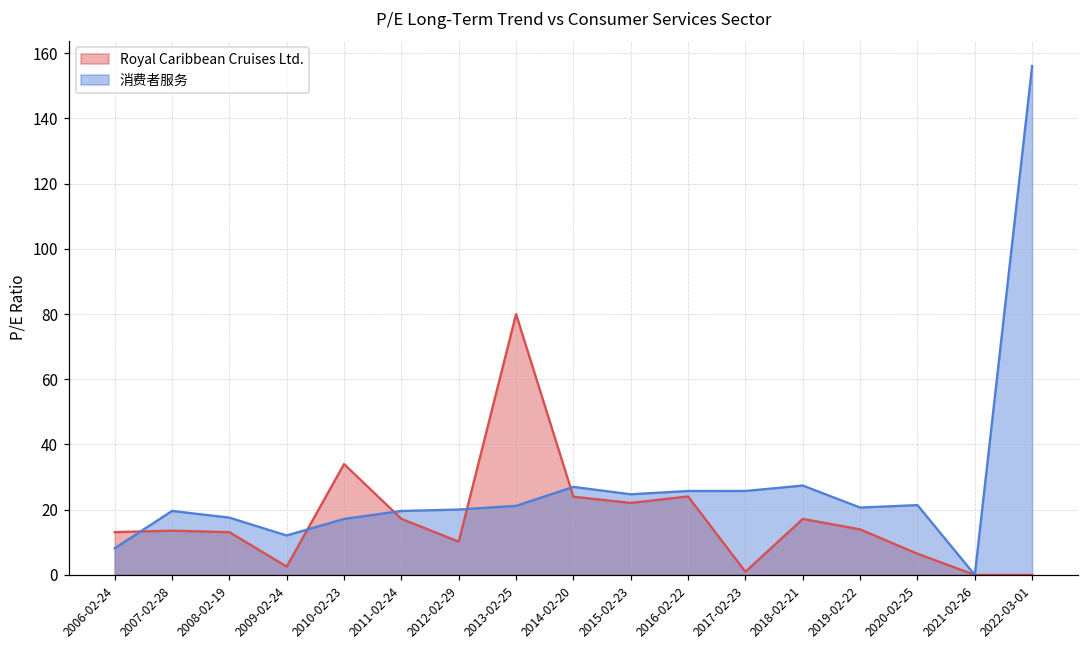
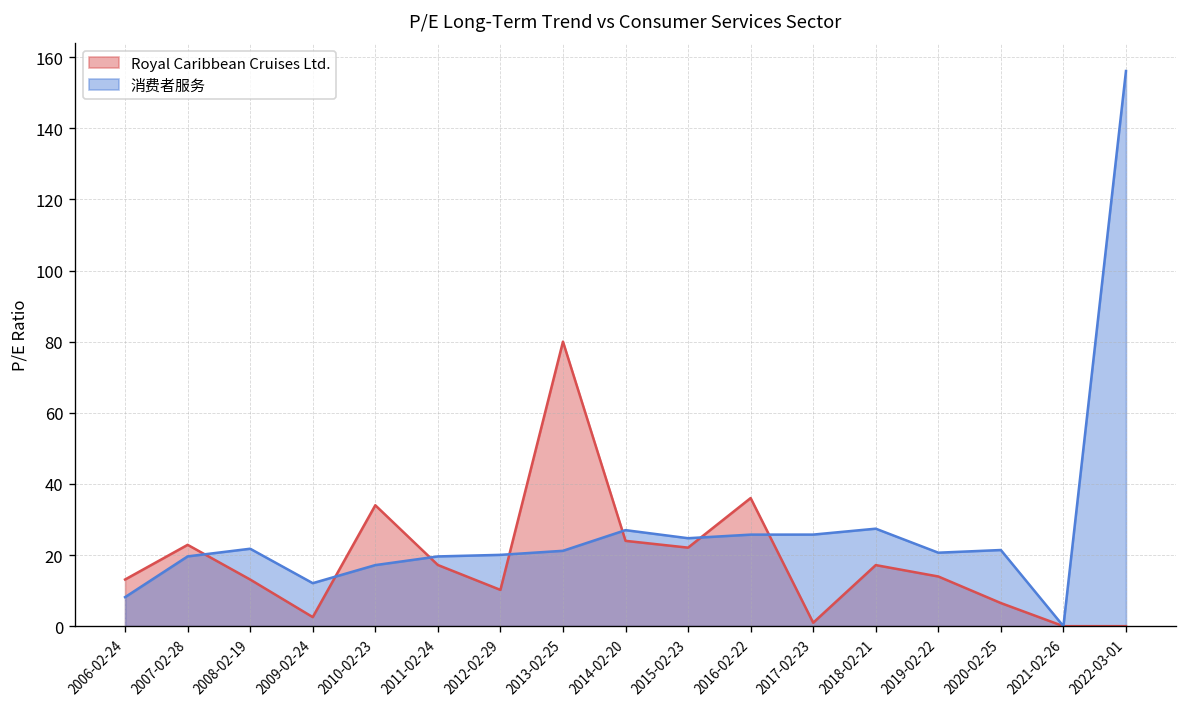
  {
    "Royal Caribbean Cruises Ltd.": {
      "2006-02-24": 13,
-     "2007-02-28": 14,
+     "2007-02-28": 23,
      "2008-02-19": 13,
      "2009-02-24": 3,
      "2010-02-23": 34,
      "2011-02-24": 17,
      "2012-02-29": 10,
      "2013-02-25": 80,
      "2014-02-20": 24,
      "2015-02-23": 22,
-     "2016-02-22": 24,
+     "2016-02-22": 36,
      "2017-02-23": 1,
      "2018-02-21": 17,
      "2019-02-22": 14,
      "2020-02-25": 7,
      "2022-03-01": 0
    },
    "消费者服务": {
      "2006-02-24": 8,
      "2007-02-28": 20,
-     "2008-02-19": 18,
+     "2008-02-19": 22,
      "2009-02-24": 12,
      "2010-02-23": 17,
      "2011-02-24": 20,
      "2012-02-29": 20,
      "2013-02-25": 21,
      "2014-02-20": 27,
      "2015-02-23": 25,
      "2016-02-22": 26,
      "2017-02-23": 26,
      "2018-02-21": 27,
      "2019-02-22": 21,
      "2020-02-25": 21,
      "2022-03-01": 156
    }
  }
